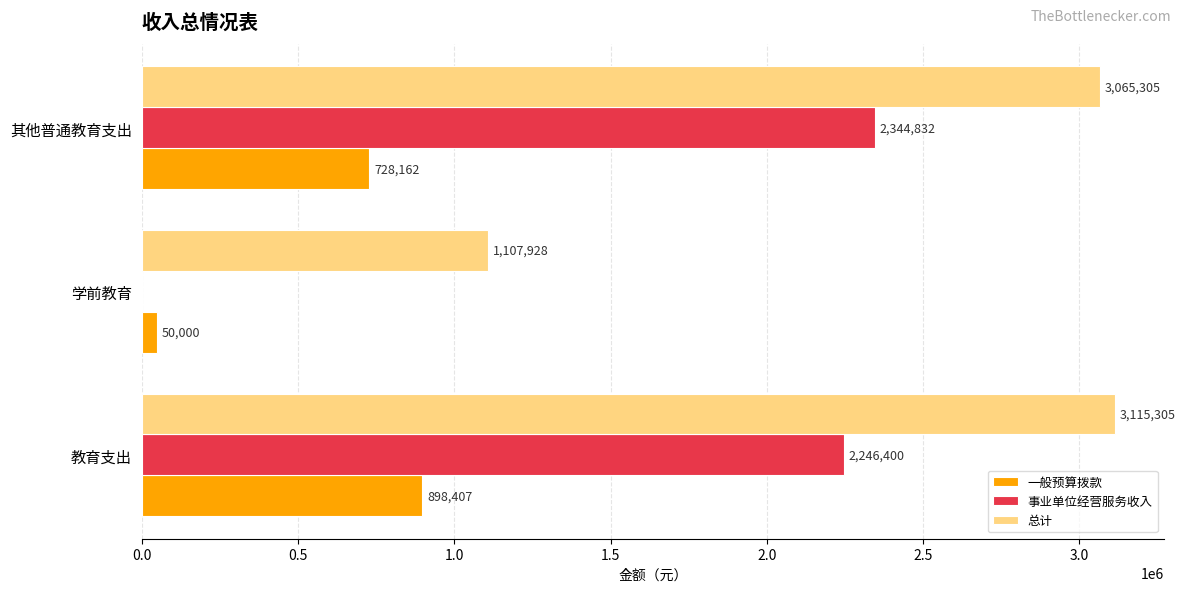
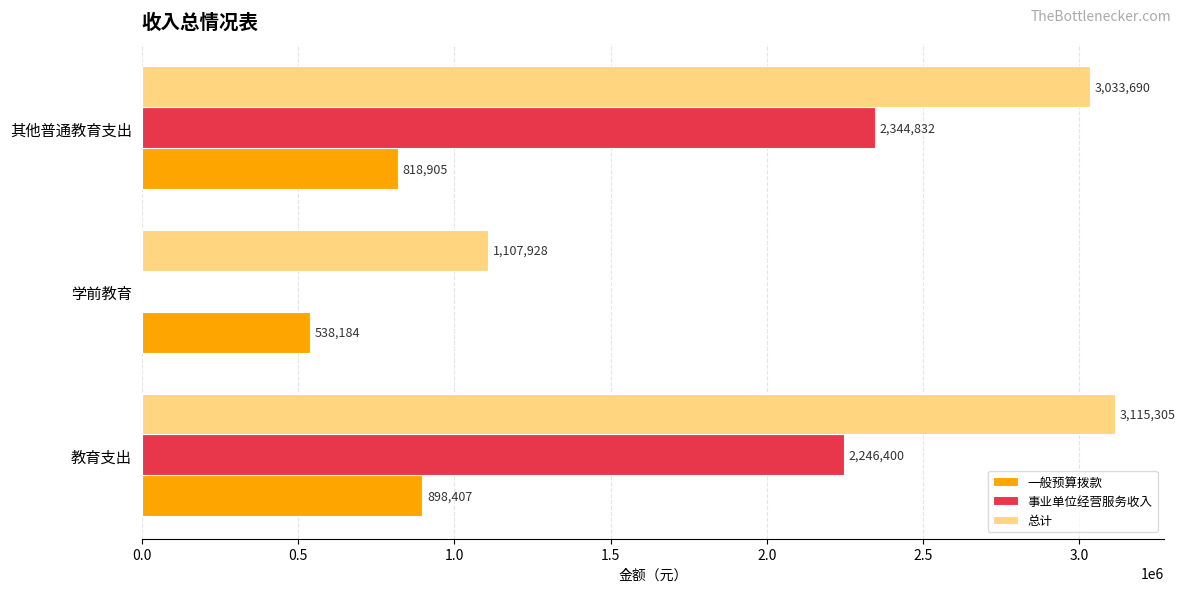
  {
    "一般预算拨款": {
-     "其他普通教育支出": "728,162",
-     "学前教育": "50,000",
+     "其他普通教育支出": "818,905",
+     "学前教育": "538,184",
      "教育支出": "898,407"
    },
    "事业单位经营服务收入": {
      "其他普通教育支出": "2,344,832",
      "教育支出": "2,246,400"
    },
    "总计": {
-     "其他普通教育支出": "3,065,305",
+     "其他普通教育支出": "3,033,690",
      "学前教育": "1,107,928",
      "教育支出": "3,115,305"
    }
  }
